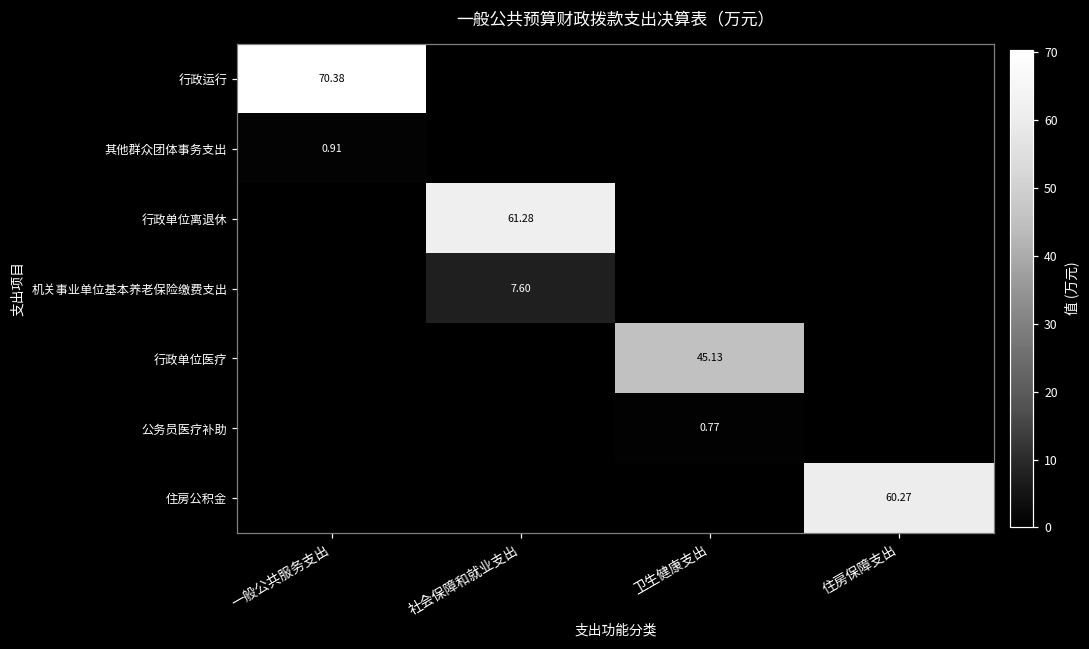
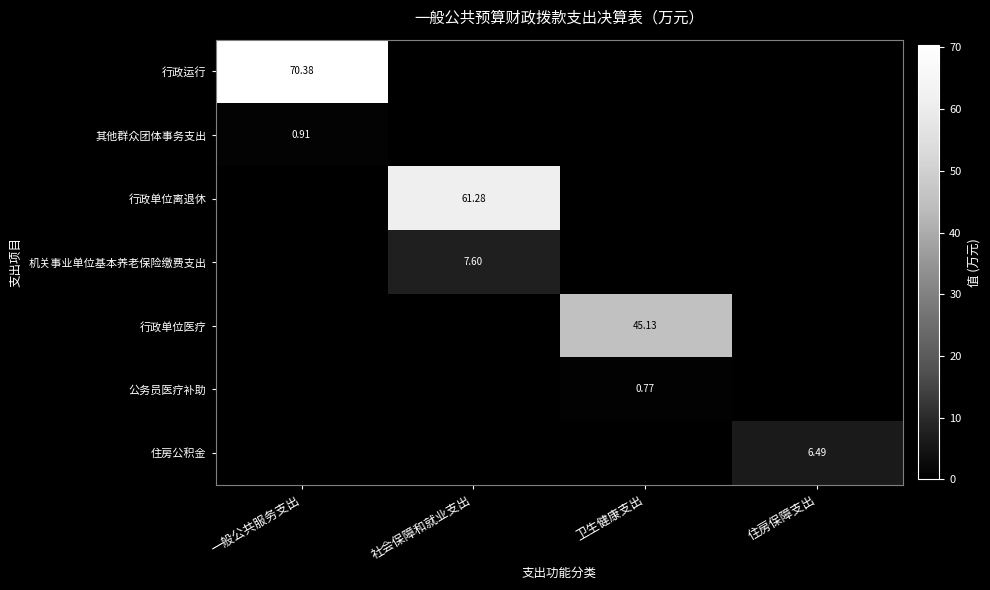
  {
    "行政运行": {
      "一般公共服务支出": 70.38
    },
    "其他群众团体事务支出": {
      "一般公共服务支出": 0.91
    },
    "行政单位离退休": {
      "社会保障和就业支出": 61.28
    },
    "机关事业单位基本养老保险缴费支出": {
      "社会保障和就业支出": 7.60
    },
    "行政单位医疗": {
      "卫生健康支出": 45.13
    },
    "公务员医疗补助": {
      "卫生健康支出": 0.77
    },
    "住房公积金": {
-     "住房保障支出": 60.27
+     "住房保障支出": 6.49
    }
  }
